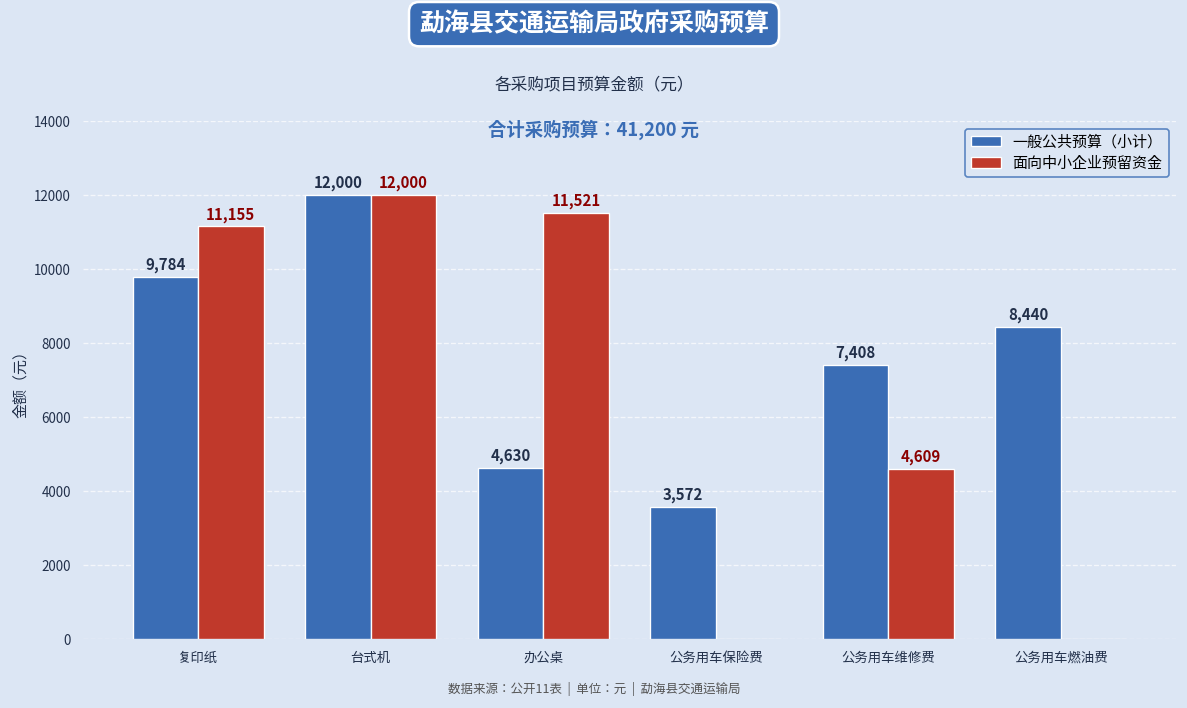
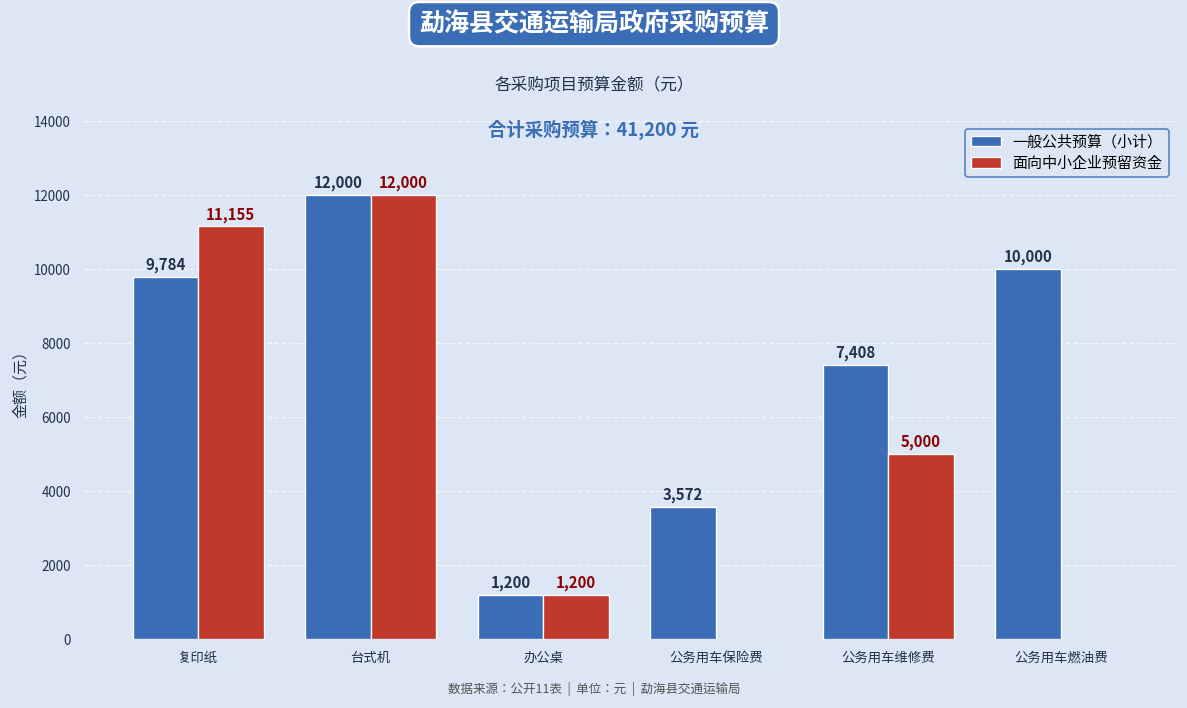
  {
    "一般公共预算（小计）": {
      "复印纸": "9,784",
      "台式机": "12,000",
-     "办公桌": "4,630",
+     "办公桌": "1,200",
      "公务用车保险费": "3,572",
      "公务用车维修费": "7,408",
-     "公务用车燃油费": "8,440"
+     "公务用车燃油费": "10,000"
    },
    "面向中小企业预留资金": {
      "复印纸": "11,155",
      "台式机": "12,000",
-     "办公桌": "11,521",
-     "公务用车维修费": "4,609"
+     "办公桌": "1,200",
+     "公务用车维修费": "5,000"
    }
  }
